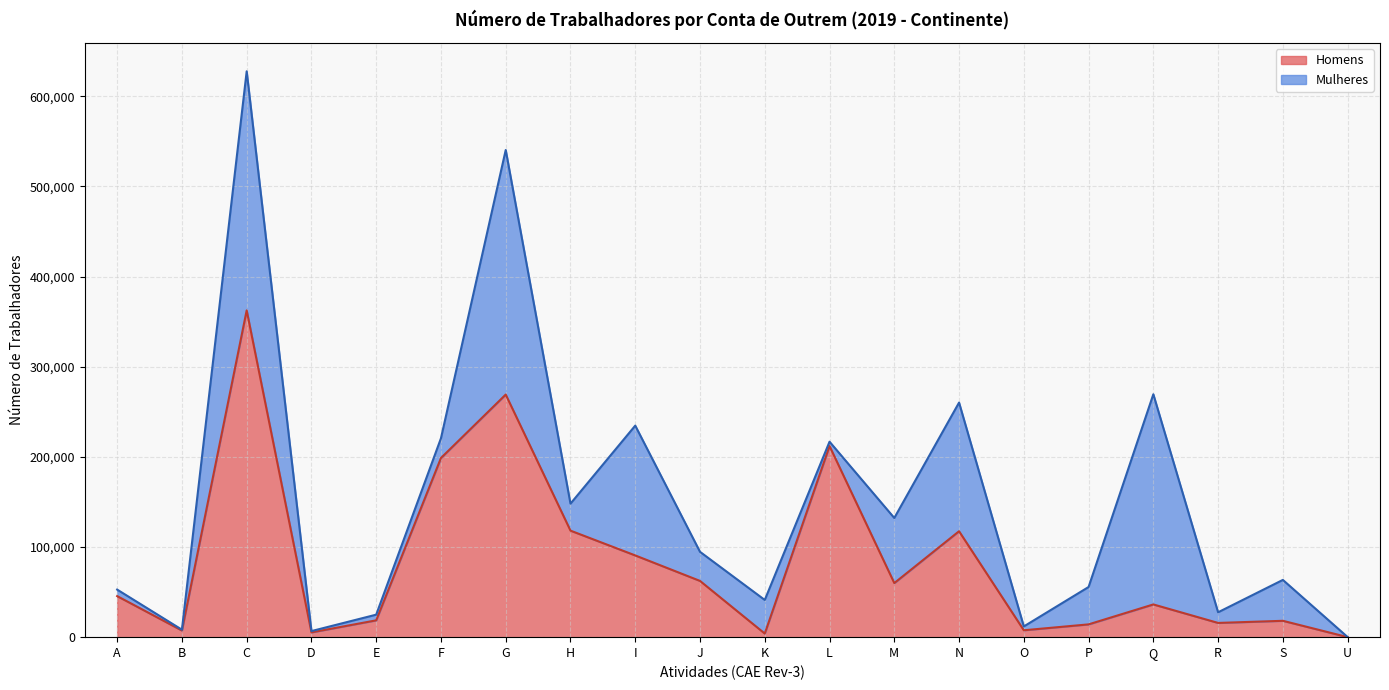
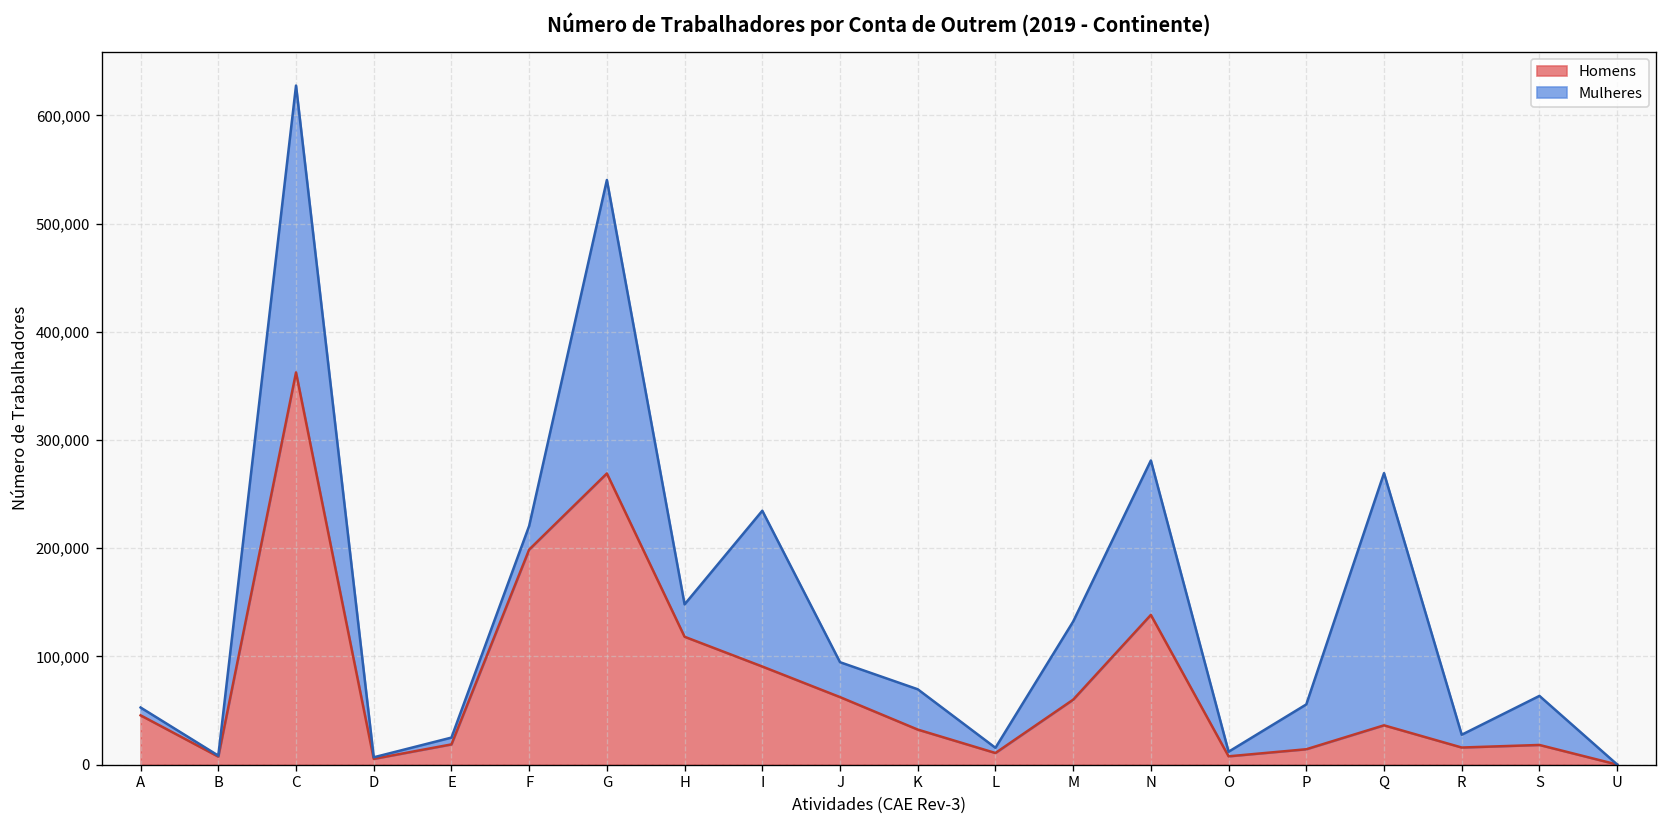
  {
    "Homens": {
      "A": "50,000",
      "C": "360,000",
      "E": "20,000",
      "F": "200,000",
      "G": "270,000",
      "H": "120,000",
      "I": "90,000",
      "J": "60,000",
-     "K": "0",
-     "L": "210,000",
+     "K": "30,000",
+     "L": "10,000",
      "M": "60,000",
-     "N": "120,000",
+     "N": "140,000",
      "O": "10,000",
      "P": "10,000",
      "Q": "40,000",
      "R": "20,000",
      "S": "20,000"
    },
    "Mulheres": {
      "A": "10,000",
      "C": "270,000",
      "E": "10,000",
      "F": "20,000",
      "G": "270,000",
      "H": "30,000",
      "I": "140,000",
      "J": "30,000",
      "K": "40,000",
      "L": "0",
      "M": "70,000",
      "N": "140,000",
      "O": "0",
      "P": "40,000",
      "Q": "230,000",
      "R": "10,000",
      "S": "50,000"
    }
  }
